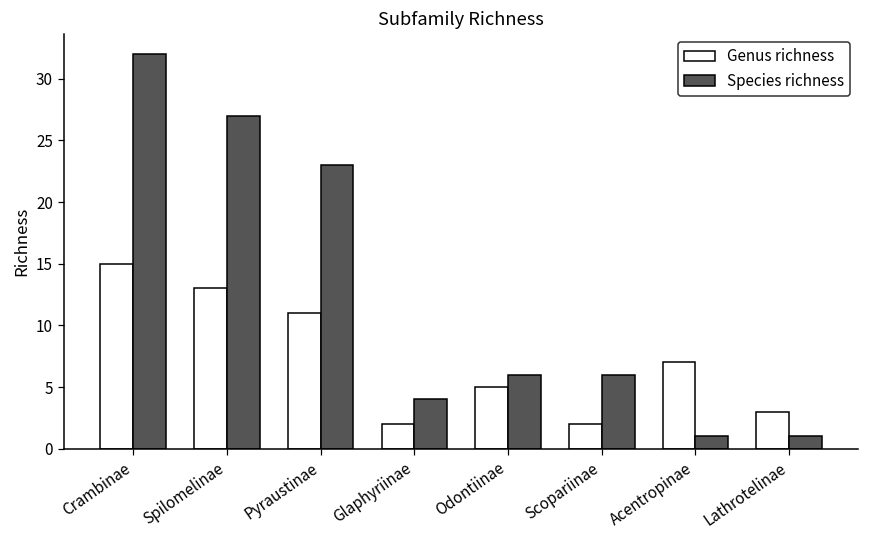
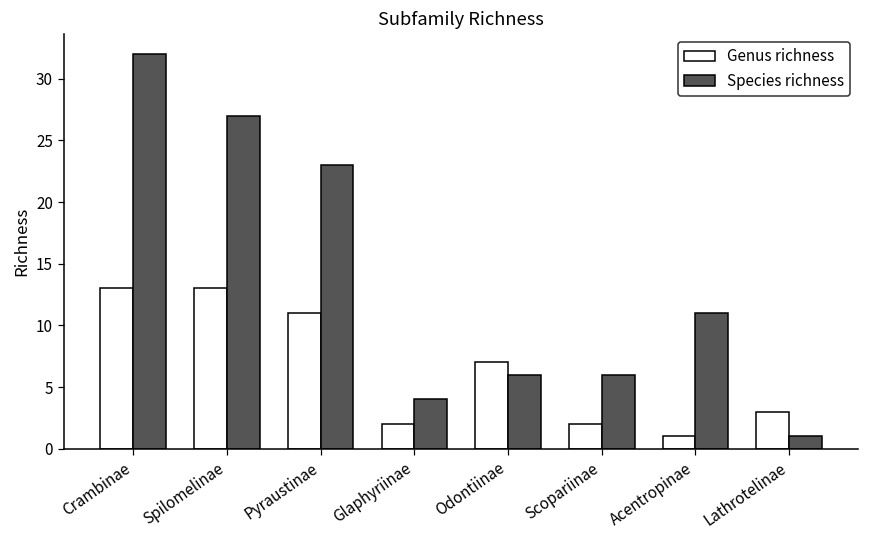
  {
    "Genus richness": {
-     "Crambinae": 15,
+     "Crambinae": 13,
      "Spilomelinae": 13,
      "Pyraustinae": 11,
      "Glaphyriinae": 2,
-     "Odontiinae": 5,
+     "Odontiinae": 7,
      "Scopariinae": 2,
-     "Acentropinae": 7,
+     "Acentropinae": 1,
      "Lathrotelinae": 3
    },
    "Species richness": {
      "Crambinae": 32,
      "Spilomelinae": 27,
      "Pyraustinae": 23,
      "Glaphyriinae": 4,
      "Odontiinae": 6,
      "Scopariinae": 6,
-     "Acentropinae": 1,
+     "Acentropinae": 11,
      "Lathrotelinae": 1
    }
  }
